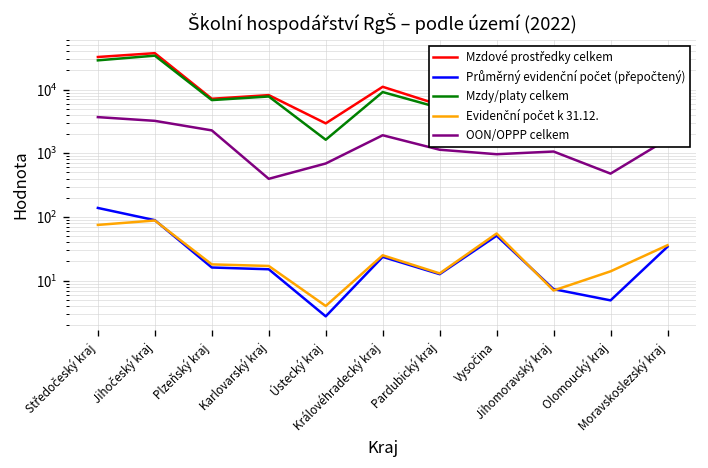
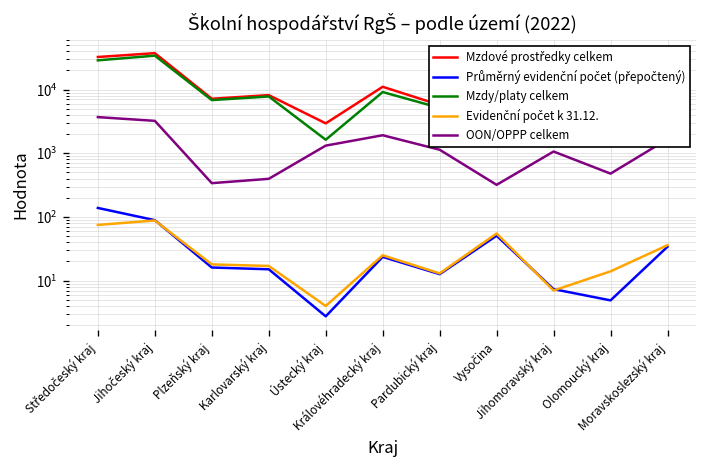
  {
    "Mzdové prostředky celkem": {
      "Středočeský kraj": 30000,
      "Ústecký kraj": 3000,
      "Královéhradecký kraj": 11000
    },
    "Průměrný evidenční počet (přepočtený)": {
      "Středočeský kraj": 140,
      "Plzeňský kraj": 16,
      "Karlovarský kraj": 15,
      "Ústecký kraj": 3,
      "Olomoucký kraj": 5
    },
    "Mzdy/platy celkem": {
      "Středočeský kraj": 30000,
      "Ústecký kraj": 1600,
      "Královéhradecký kraj": 9000
    },
    "Evidenční počet k 31.12.": {
      "Středočeský kraj": 80,
      "Plzeňský kraj": 18,
      "Karlovarský kraj": 17,
      "Ústecký kraj": 4,
      "Olomoucký kraj": 14
    },
    "OON/OPPP celkem": {
      "Středočeský kraj": 4000,
      "Jihočeský kraj": 3000,
-     "Plzeňský kraj": 2300,
+     "Plzeňský kraj": 300,
      "Karlovarský kraj": 400,
-     "Ústecký kraj": 700,
+     "Ústecký kraj": 1300,
      "Královéhradecký kraj": 1900,
      "Pardubický kraj": 1100,
-     "Vysočina": 1000,
+     "Vysočina": 300,
      "Jihomoravský kraj": 1100,
      "Olomoucký kraj": 500
    }
  }
